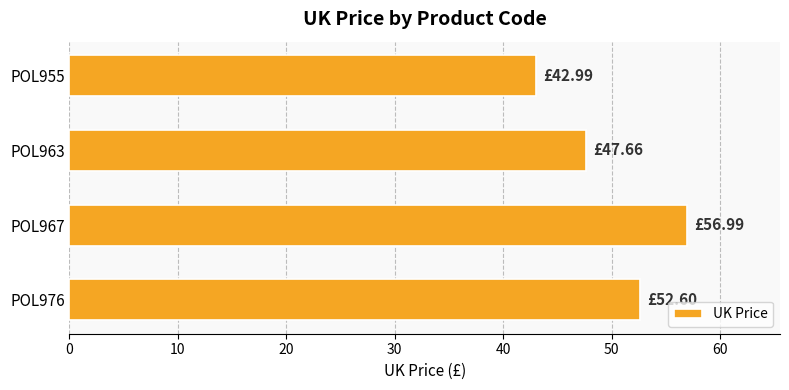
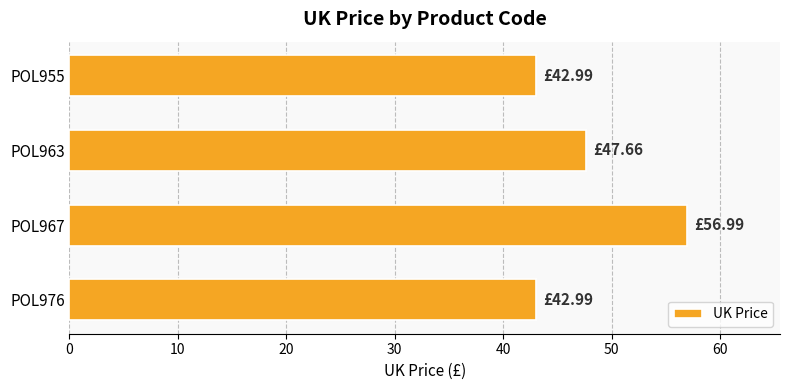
  {
    "POL955": "£42.99",
    "POL963": "£47.66",
    "POL967": "£56.99",
-   "POL976": "£52.60"
+   "POL976": "£42.99"
  }
